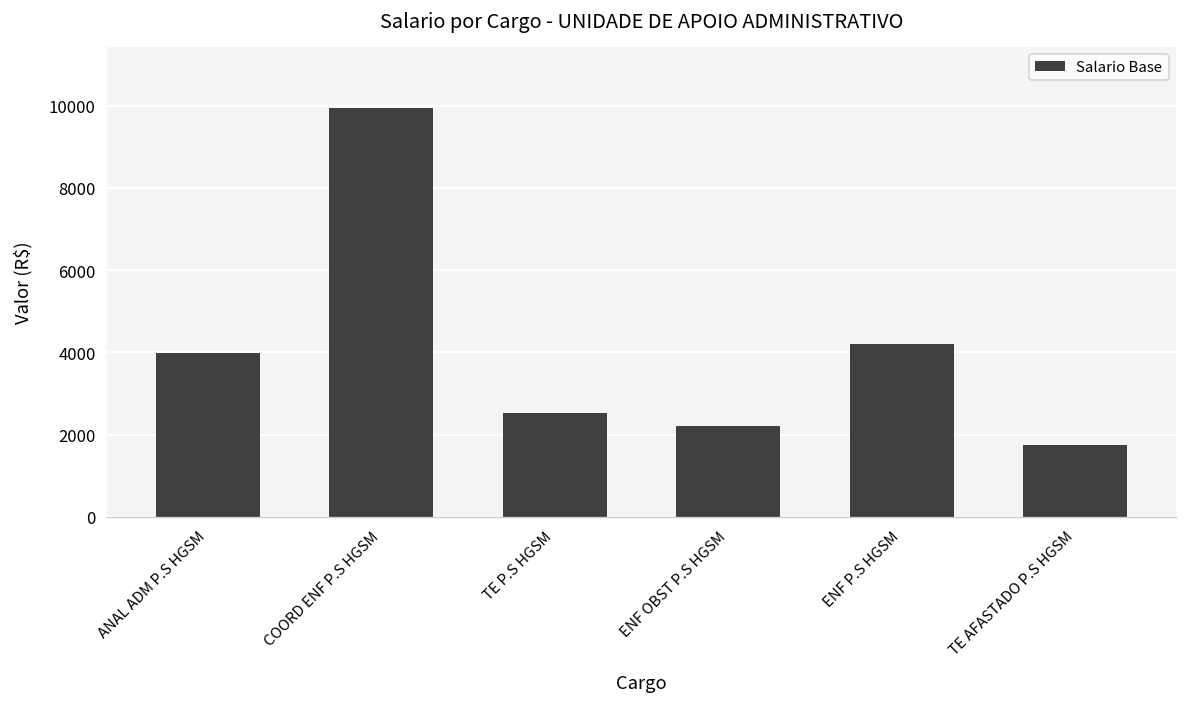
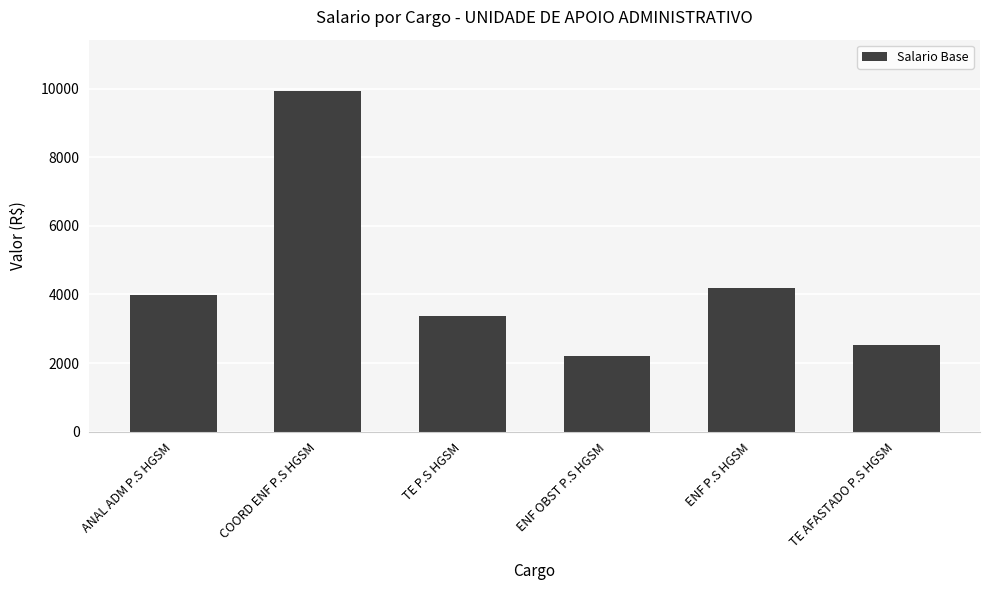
  {
    "ANAL ADM P.S HGSM": 4000,
    "COORD ENF P.S HGSM": 9900,
-   "TE P.S HGSM": 2500,
+   "TE P.S HGSM": 3400,
    "ENF OBST P.S HGSM": 2200,
    "ENF P.S HGSM": 4200,
-   "TE AFASTADO P.S HGSM": 1700
+   "TE AFASTADO P.S HGSM": 2500
  }
